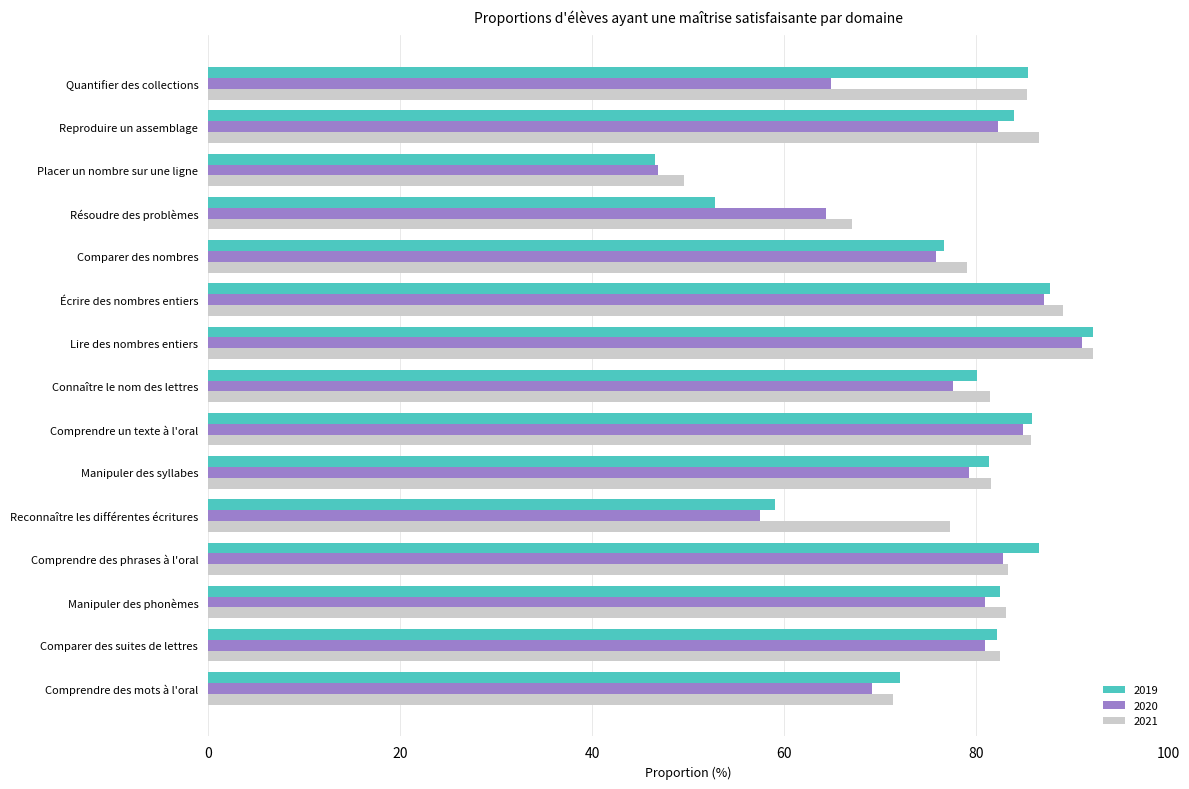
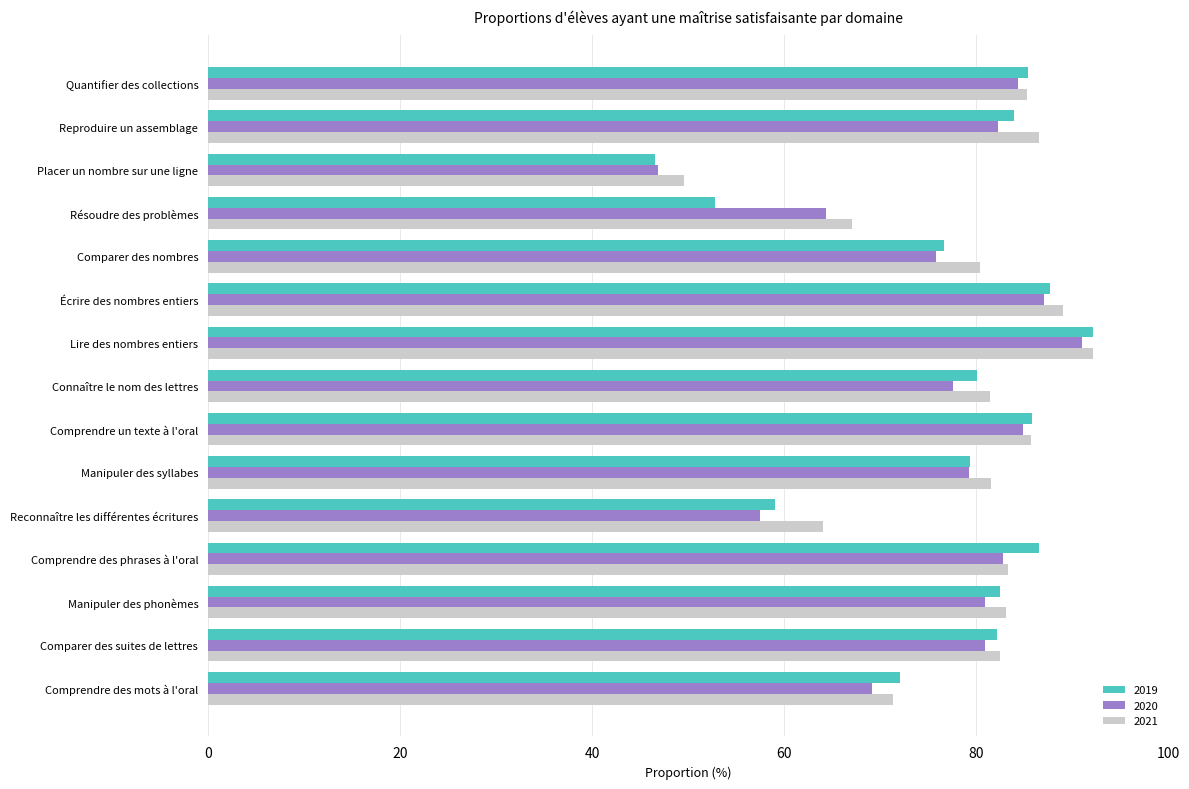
  {
    "2019": {
      "Quantifier des collections": 85,
      "Reproduire un assemblage": 84,
      "Placer un nombre sur une ligne": 47,
      "Résoudre des problèmes": 53,
      "Comparer des nombres": 77,
      "Écrire des nombres entiers": 88,
      "Lire des nombres entiers": 92,
      "Connaître le nom des lettres": 80,
      "Comprendre un texte à l'oral": 86,
-     "Manipuler des syllabes": 81,
+     "Manipuler des syllabes": 79,
      "Reconnaître les différentes écritures": 59,
      "Comprendre des phrases à l'oral": 87,
      "Manipuler des phonèmes": 82,
      "Comparer des suites de lettres": 82,
      "Comprendre des mots à l'oral": 72
    },
    "2020": {
-     "Quantifier des collections": 65,
+     "Quantifier des collections": 84,
      "Reproduire un assemblage": 82,
      "Placer un nombre sur une ligne": 47,
      "Résoudre des problèmes": 64,
      "Comparer des nombres": 76,
      "Écrire des nombres entiers": 87,
      "Lire des nombres entiers": 91,
      "Connaître le nom des lettres": 78,
      "Comprendre un texte à l'oral": 85,
      "Manipuler des syllabes": 79,
      "Reconnaître les différentes écritures": 57,
      "Comprendre des phrases à l'oral": 83,
      "Manipuler des phonèmes": 81,
      "Comparer des suites de lettres": 81,
      "Comprendre des mots à l'oral": 69
    },
    "2021": {
      "Quantifier des collections": 85,
      "Reproduire un assemblage": 87,
      "Placer un nombre sur une ligne": 50,
      "Résoudre des problèmes": 67,
-     "Comparer des nombres": 79,
+     "Comparer des nombres": 80,
      "Écrire des nombres entiers": 89,
      "Lire des nombres entiers": 92,
      "Connaître le nom des lettres": 81,
      "Comprendre un texte à l'oral": 86,
      "Manipuler des syllabes": 82,
-     "Reconnaître les différentes écritures": 77,
+     "Reconnaître les différentes écritures": 64,
      "Comprendre des phrases à l'oral": 83,
      "Manipuler des phonèmes": 83,
      "Comparer des suites de lettres": 83,
      "Comprendre des mots à l'oral": 71
    }
  }
